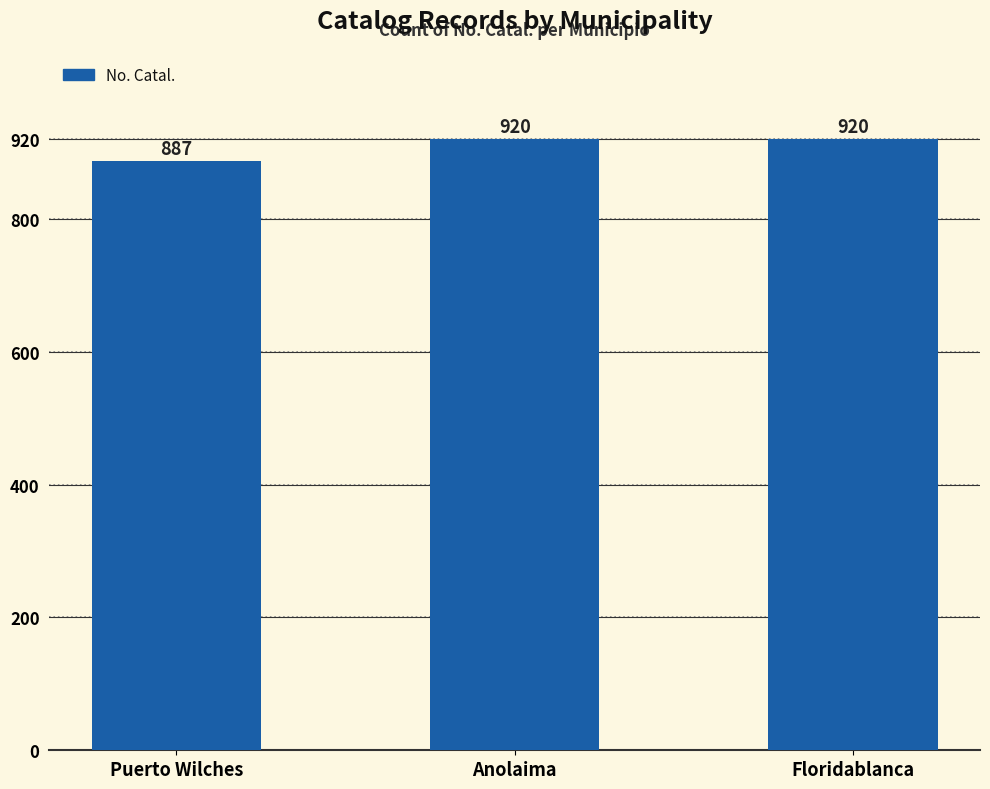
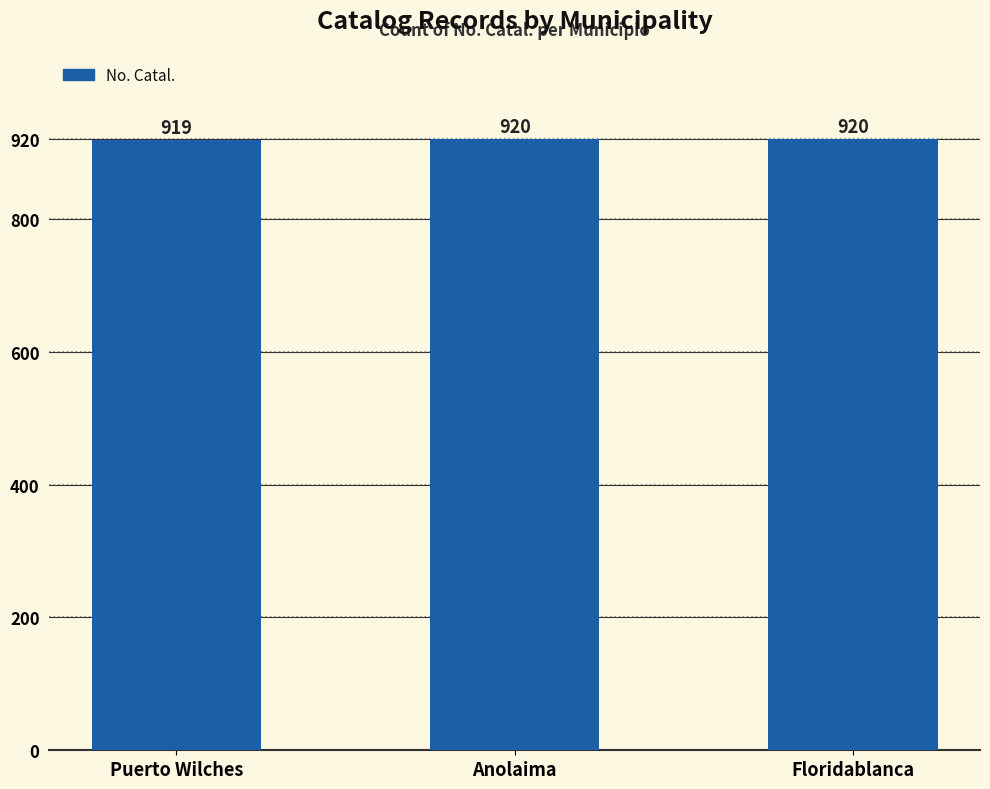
  {
-   "Puerto Wilches": 887,
+   "Puerto Wilches": 919,
    "Anolaima": 920,
    "Floridablanca": 920
  }
